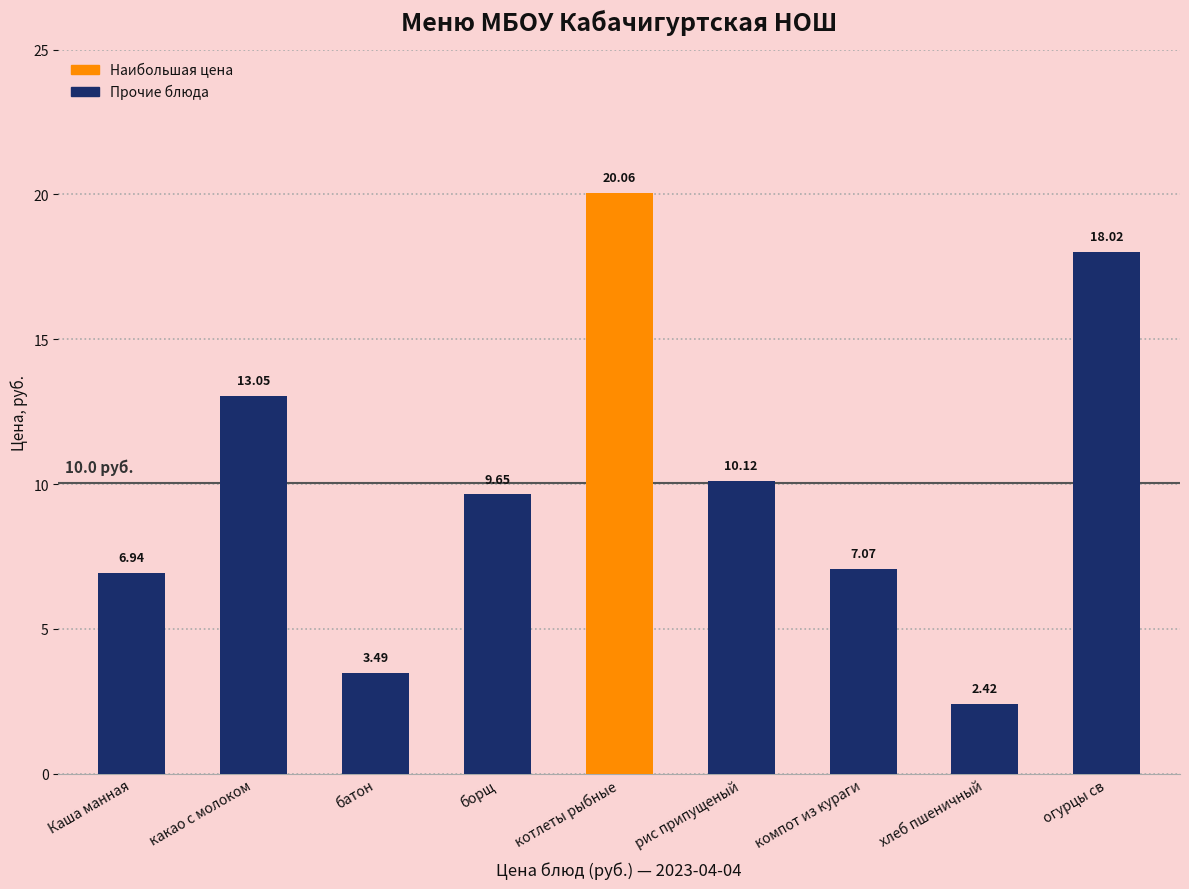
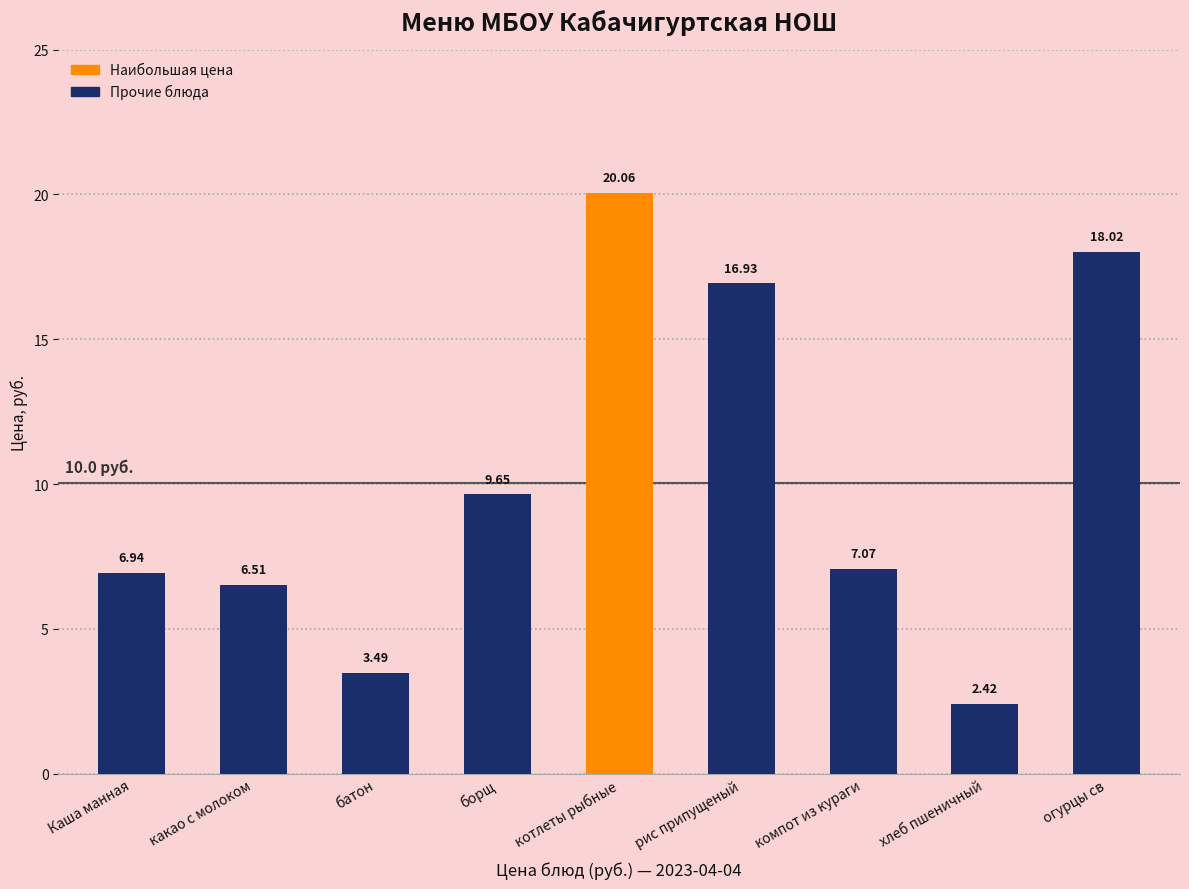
  {
    "Каша манная": 6.94,
-   "какао с молоком": 13.05,
+   "какао с молоком": 6.51,
    "батон": 3.49,
    "борщ": 9.65,
    "котлеты рыбные": 20.06,
-   "рис припущеный": 10.12,
+   "рис припущеный": 16.93,
    "компот из кураги": 7.07,
    "хлеб пшеничный": 2.42,
    "огурцы св": 18.02
  }
